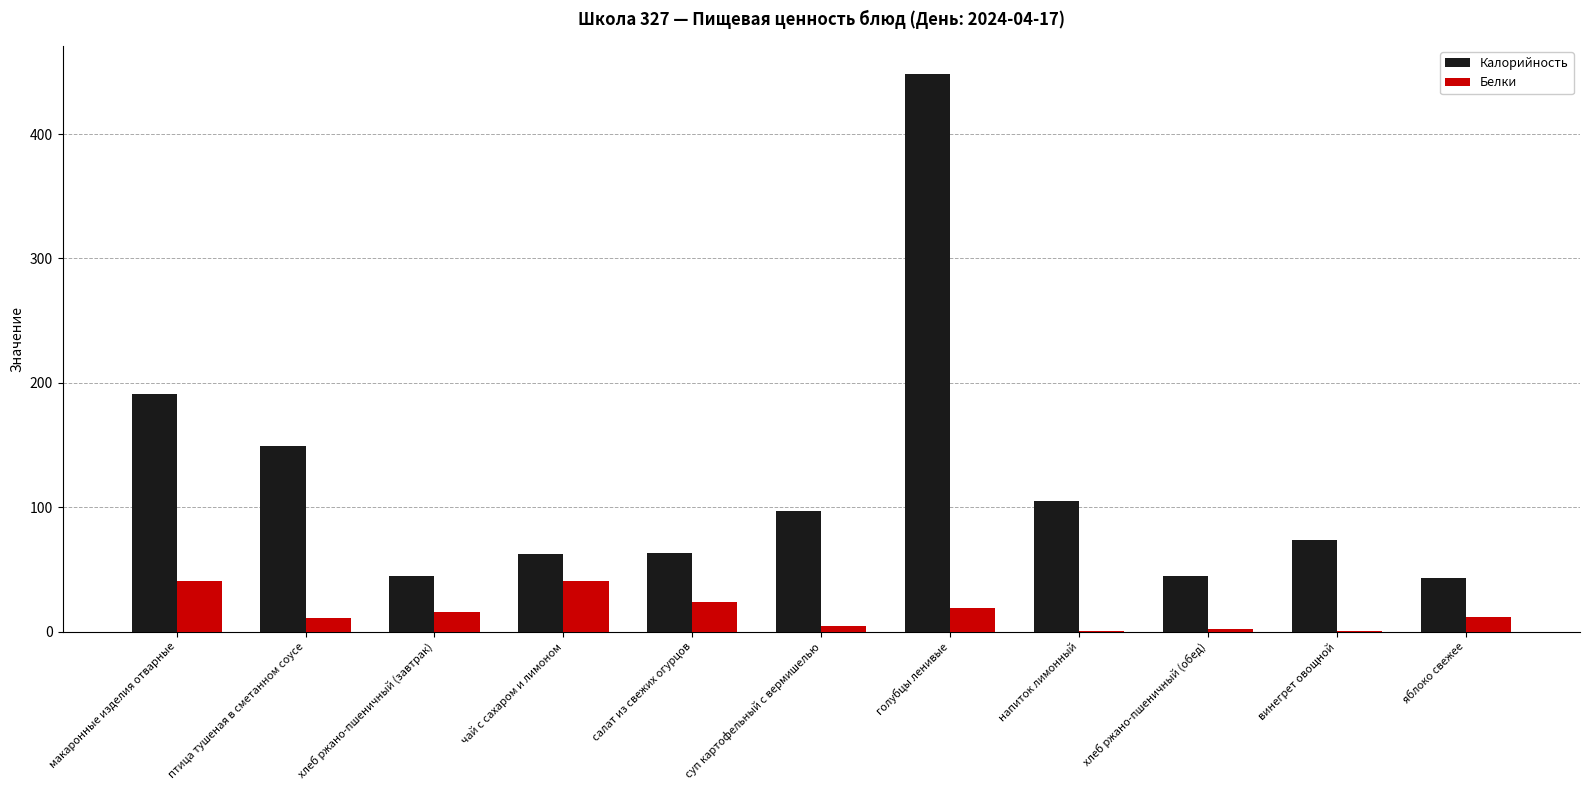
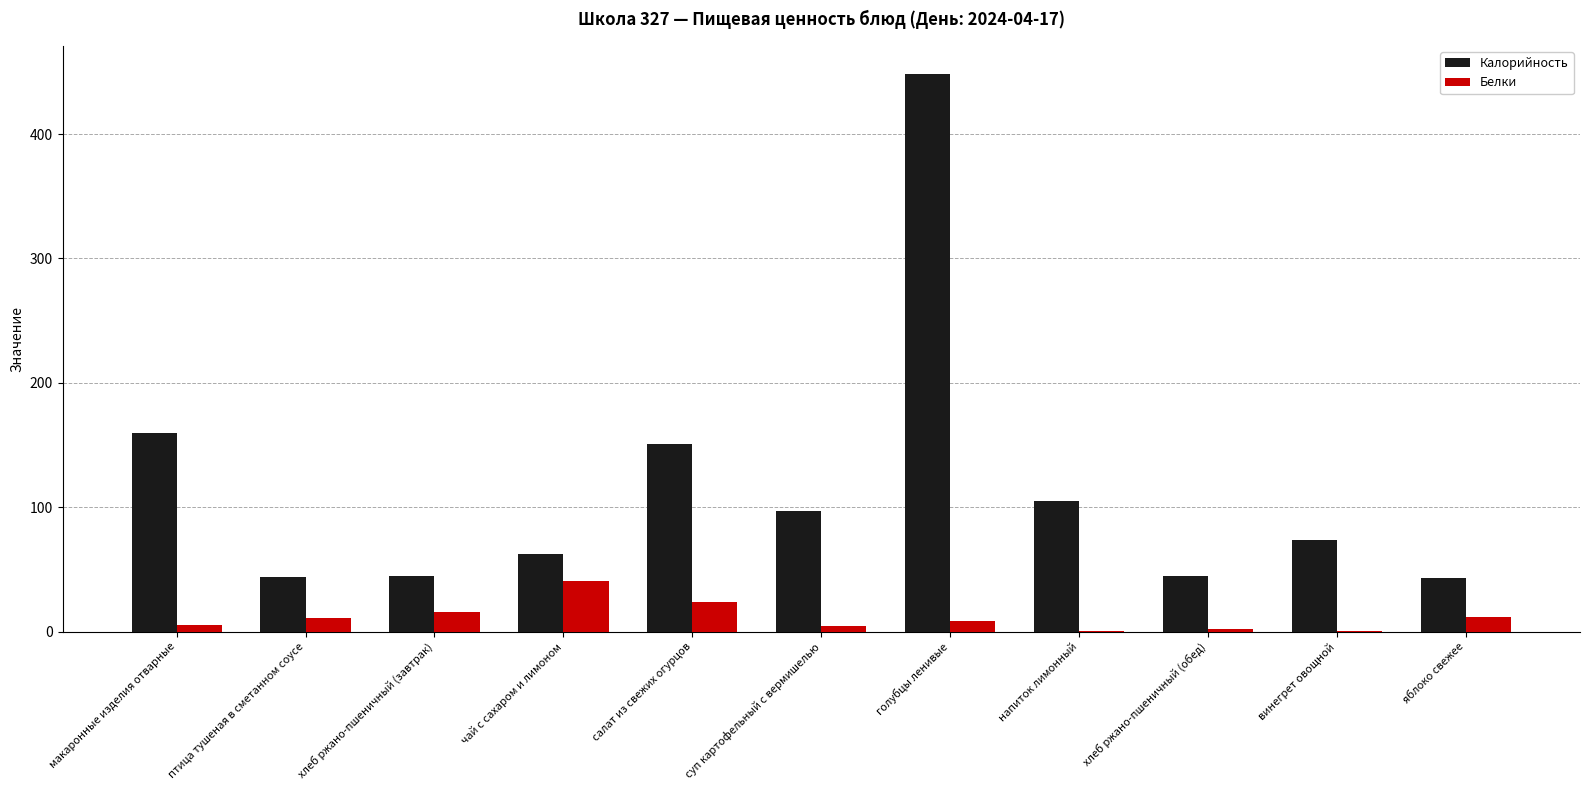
  {
    "Калорийность": {
-     "макаронные изделия отварные": 191,
-     "птица тушеная в сметанном соусе": 149,
+     "макаронные изделия отварные": 160,
+     "птица тушеная в сметанном соусе": 44,
      "хлеб ржано-пшеничный (завтрак)": 45,
      "чай с сахаром и лимоном": 62,
-     "салат из свежих огурцов": 63,
+     "салат из свежих огурцов": 151,
      "суп картофельный с вермишелью": 97,
      "голубцы ленивые": 448,
      "напиток лимонный": 105,
      "хлеб ржано-пшеничный (обед)": 45,
      "винегрет овощной": 74,
      "яблоко свежее": 43
    },
    "Белки": {
-     "макаронные изделия отварные": 40,
+     "макаронные изделия отварные": 6,
      "птица тушеная в сметанном соусе": 11,
      "хлеб ржано-пшеничный (завтрак)": 16,
      "чай с сахаром и лимоном": 40,
      "салат из свежих огурцов": 23,
      "суп картофельный с вермишелью": 4,
-     "голубцы ленивые": 19,
+     "голубцы ленивые": 9,
      "яблоко свежее": 11
    }
  }
